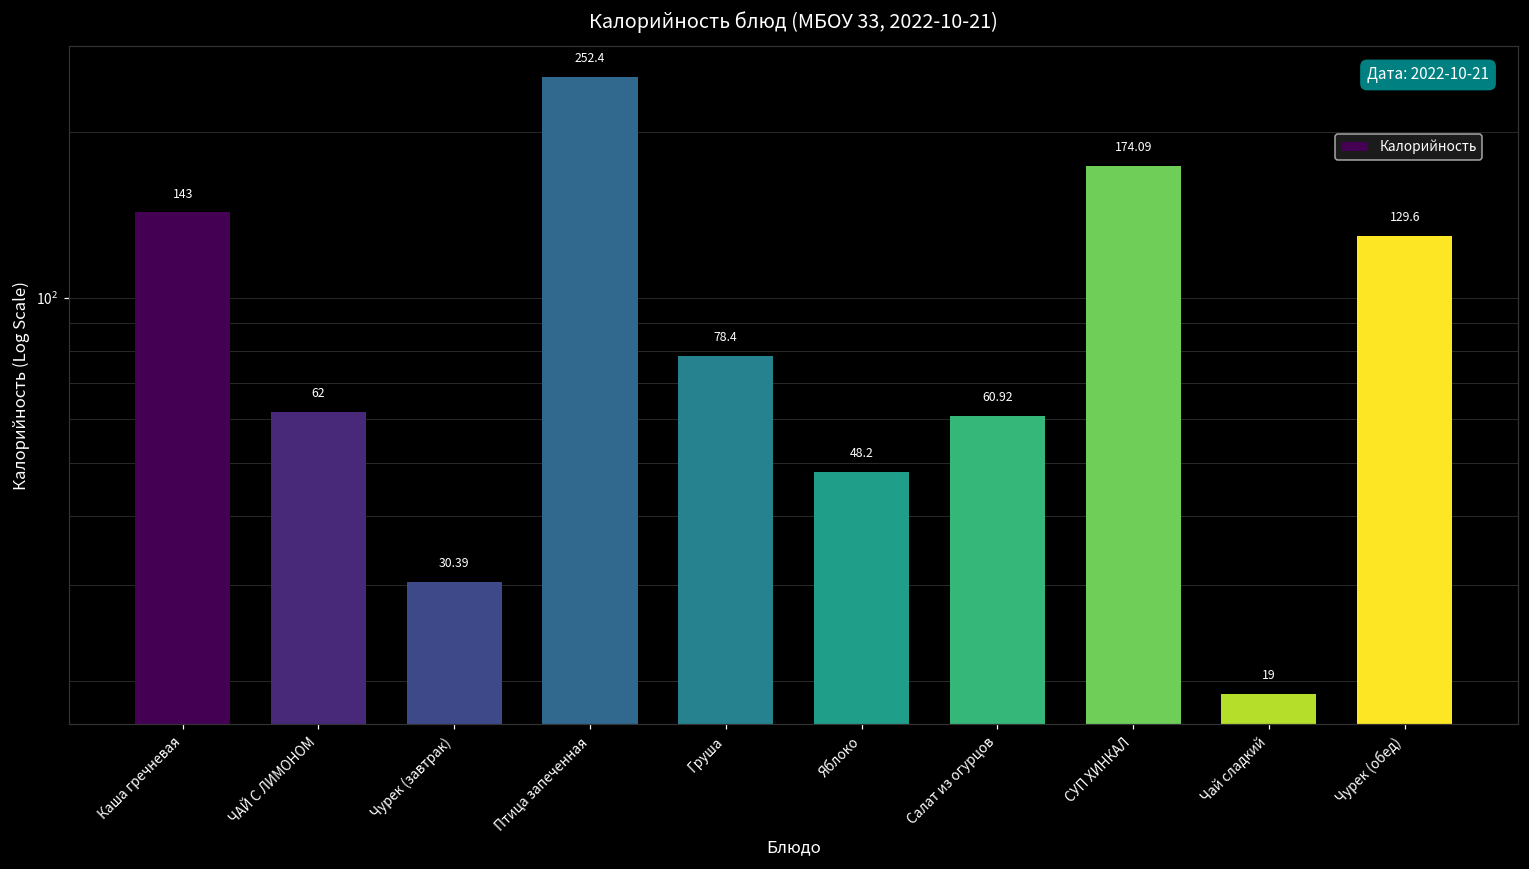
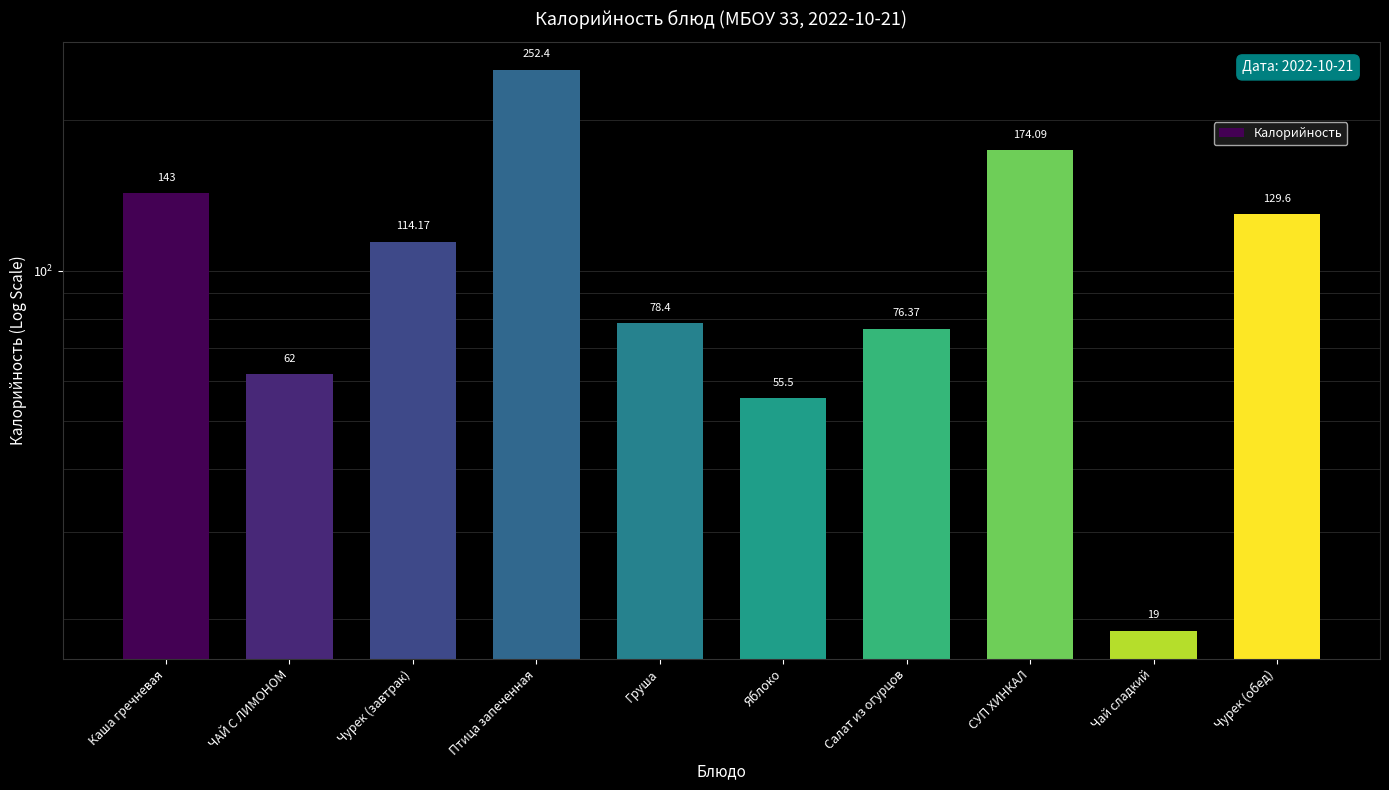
  {
    "Каша гречневая": 143,
    "ЧАЙ С ЛИМОНОМ": 62,
-   "Чурек (завтрак)": 30.39,
+   "Чурек (завтрак)": 114.17,
    "Птица запеченная": 252.4,
    "Груша": 78.4,
-   "Яблоко": 48.2,
-   "Салат из огурцов": 60.92,
+   "Яблоко": 55.5,
+   "Салат из огурцов": 76.37,
    "СУП ХИНКАЛ": 174.09,
    "Чай сладкий": 19,
    "Чурек (обед)": 129.6
  }
